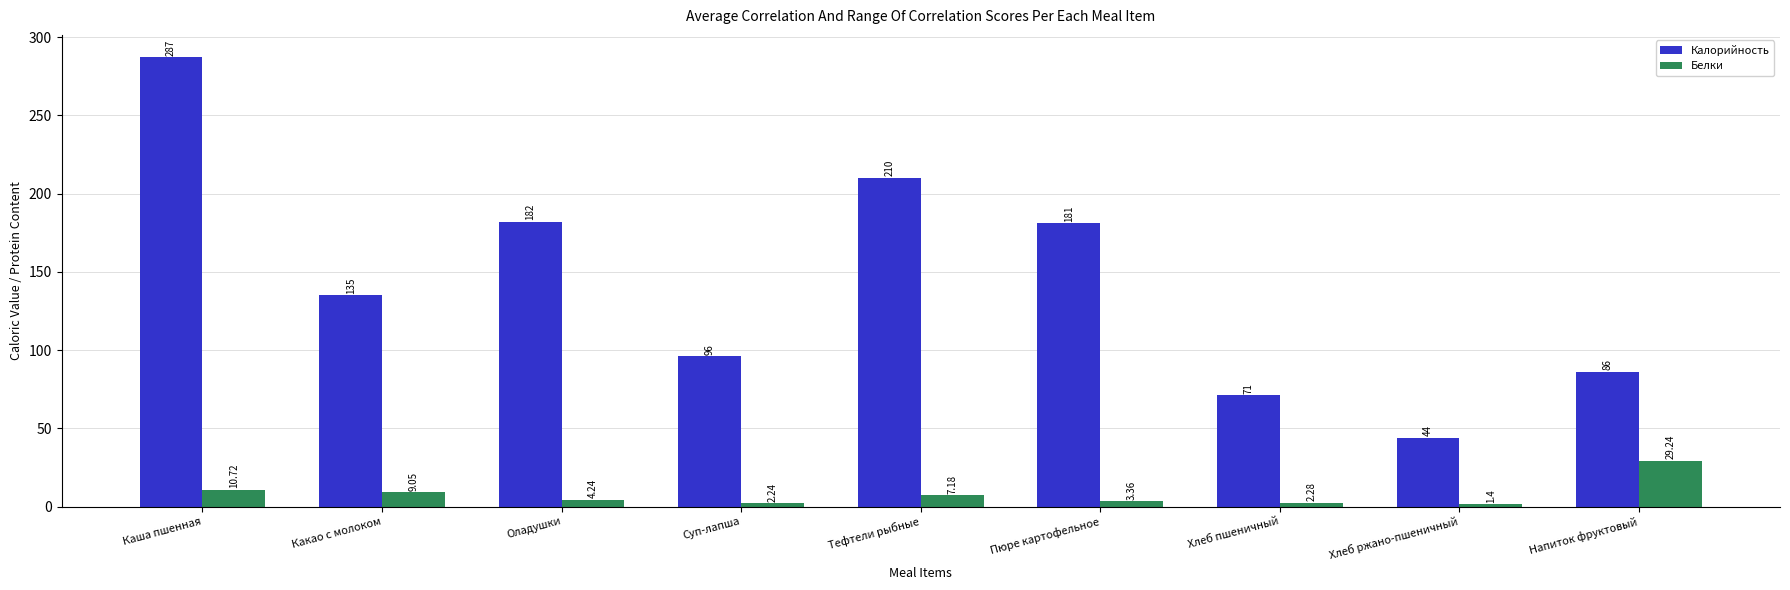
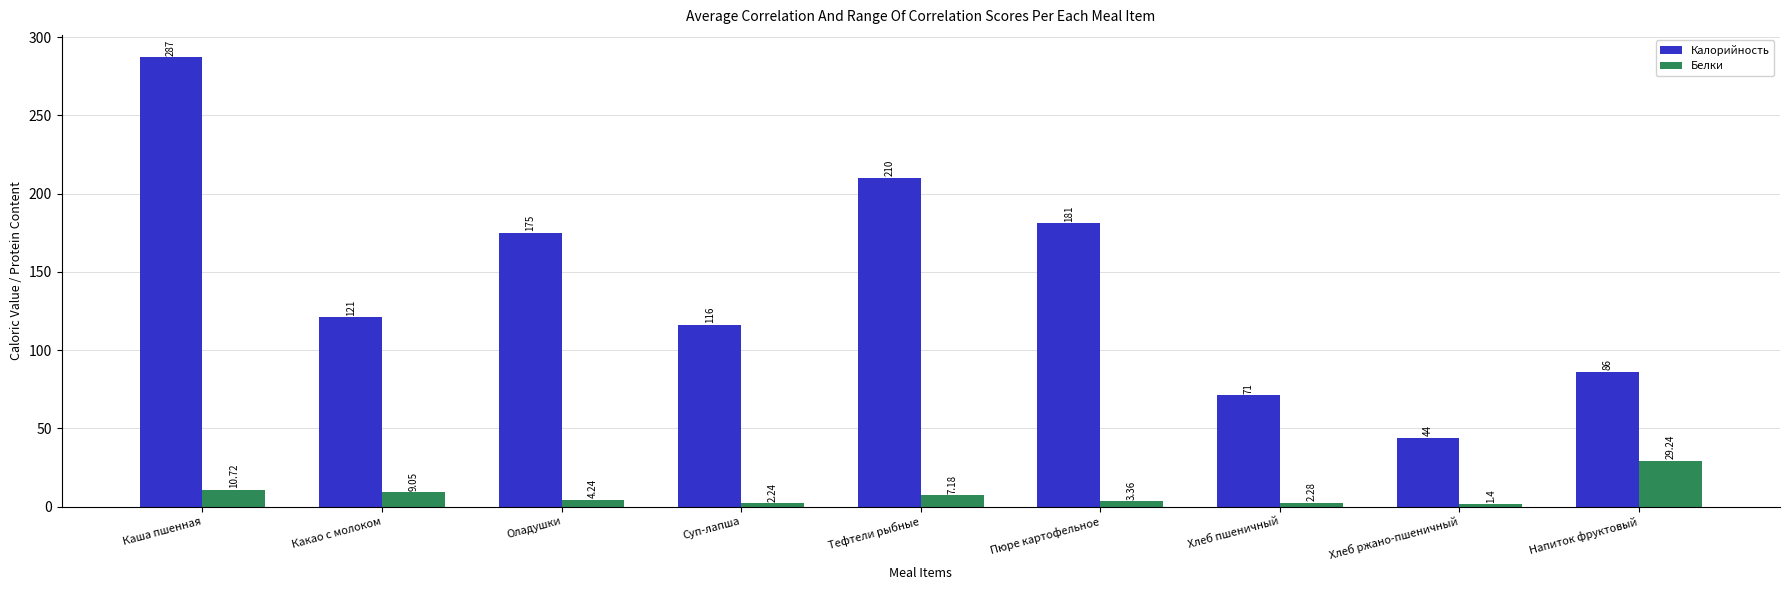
  {
    "Калорийность": {
      "Каша пшенная": 287,
-     "Какао с молоком": 135,
-     "Оладушки": 182,
-     "Суп-лапша": 96,
+     "Какао с молоком": 121,
+     "Оладушки": 175,
+     "Суп-лапша": 116,
      "Тефтели рыбные": 210,
      "Пюре картофельное": 181,
      "Хлеб пшеничный": 71,
      "Хлеб ржано-пшеничный": 44,
      "Напиток фруктовый": 86
    },
    "Белки": {
      "Каша пшенная": 10.72,
      "Какао с молоком": 9.05,
      "Оладушки": 4.24,
      "Суп-лапша": 2.24,
      "Тефтели рыбные": 7.18,
      "Пюре картофельное": 3.36,
      "Хлеб пшеничный": 2.28,
      "Хлеб ржано-пшеничный": 1.4,
      "Напиток фруктовый": 29.24
    }
  }
